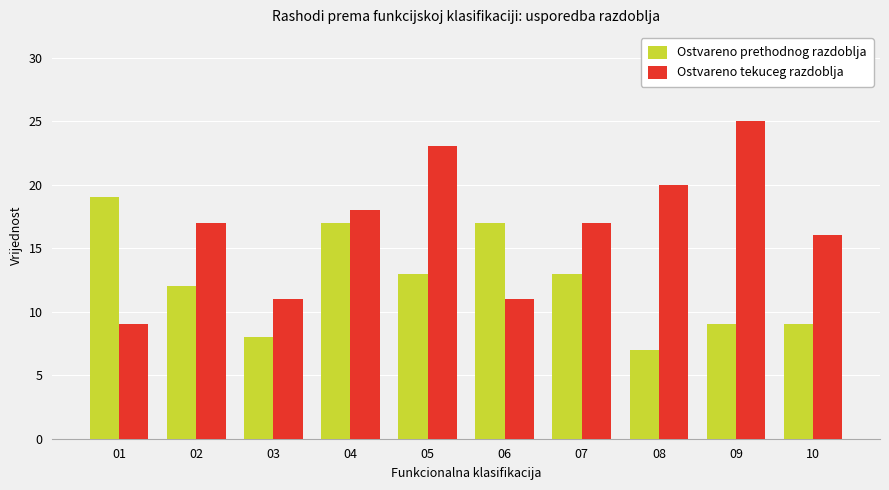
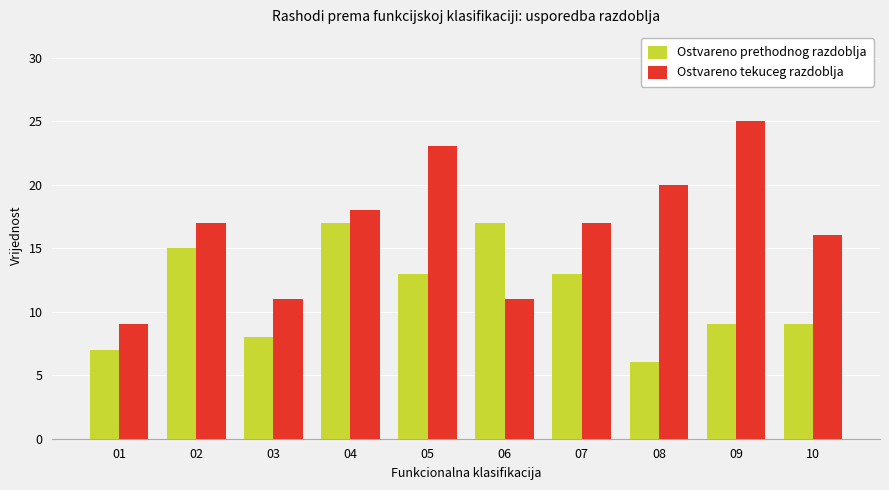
  {
    "Ostvareno prethodnog razdoblja": {
-     "01": 19,
-     "02": 12,
+     "01": 7,
+     "02": 15,
      "03": 8,
      "04": 17,
      "05": 13,
      "06": 17,
      "07": 13,
-     "08": 7,
+     "08": 6,
      "09": 9,
      "10": 9
    },
    "Ostvareno tekuceg razdoblja": {
      "01": 9,
      "02": 17,
      "03": 11,
      "04": 18,
      "05": 23,
      "06": 11,
      "07": 17,
      "08": 20,
      "09": 25,
      "10": 16
    }
  }
